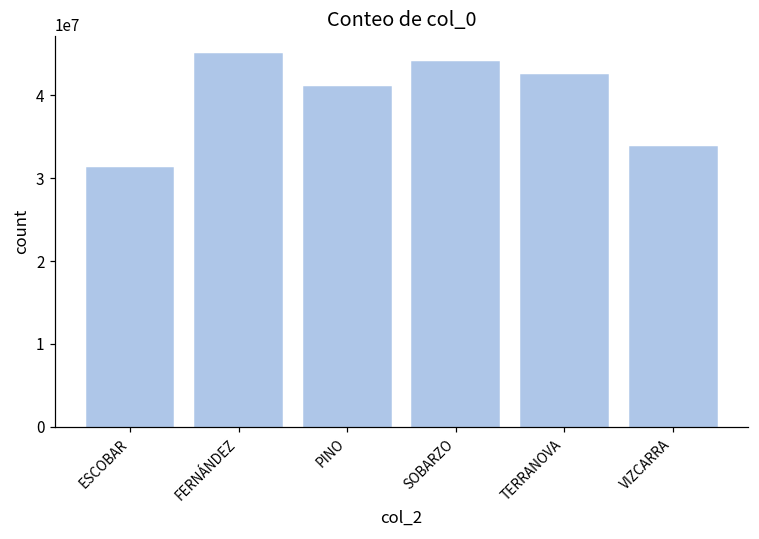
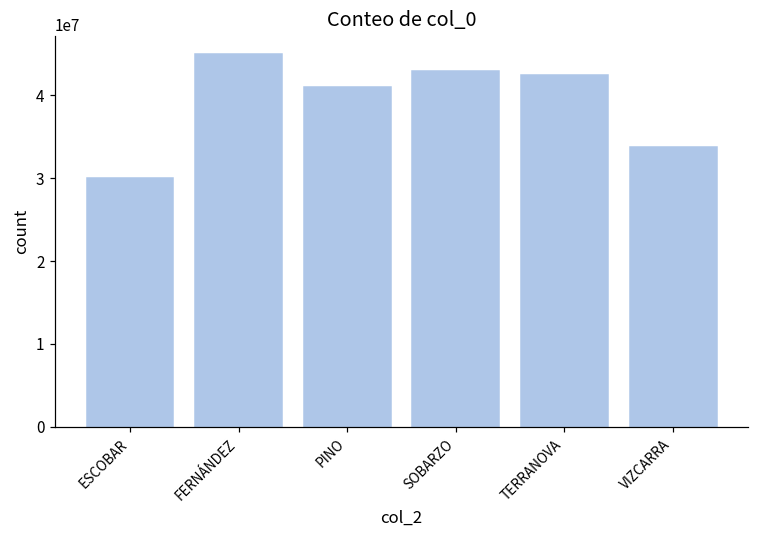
  {
-   "ESCOBAR": 31000000,
+   "ESCOBAR": 30000000,
    "FERNÁNDEZ": 45000000,
    "PINO": 41000000,
-   "SOBARZO": 44000000,
+   "SOBARZO": 43000000,
    "TERRANOVA": 42000000,
    "VIZCARRA": 34000000
  }
